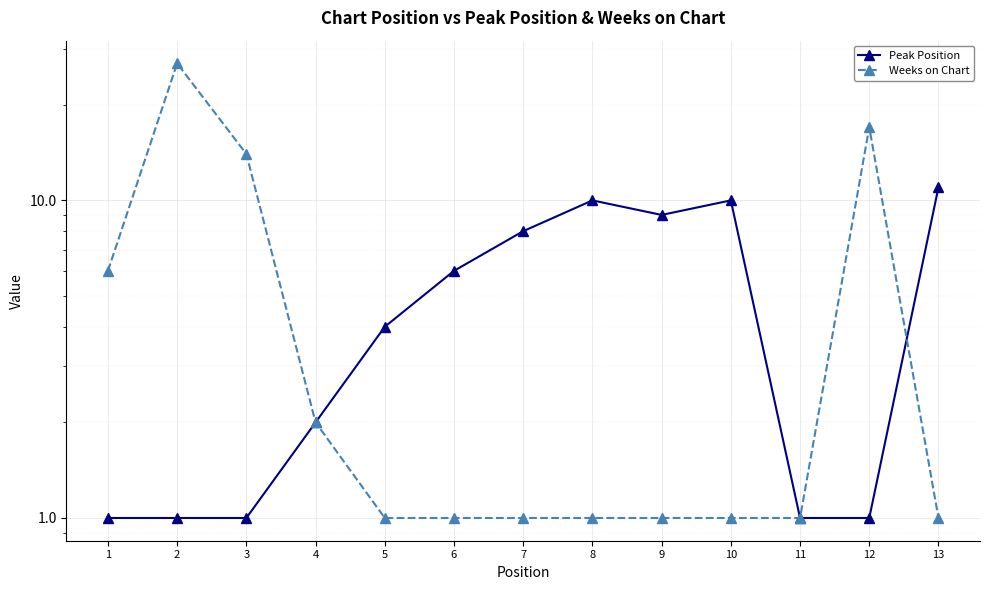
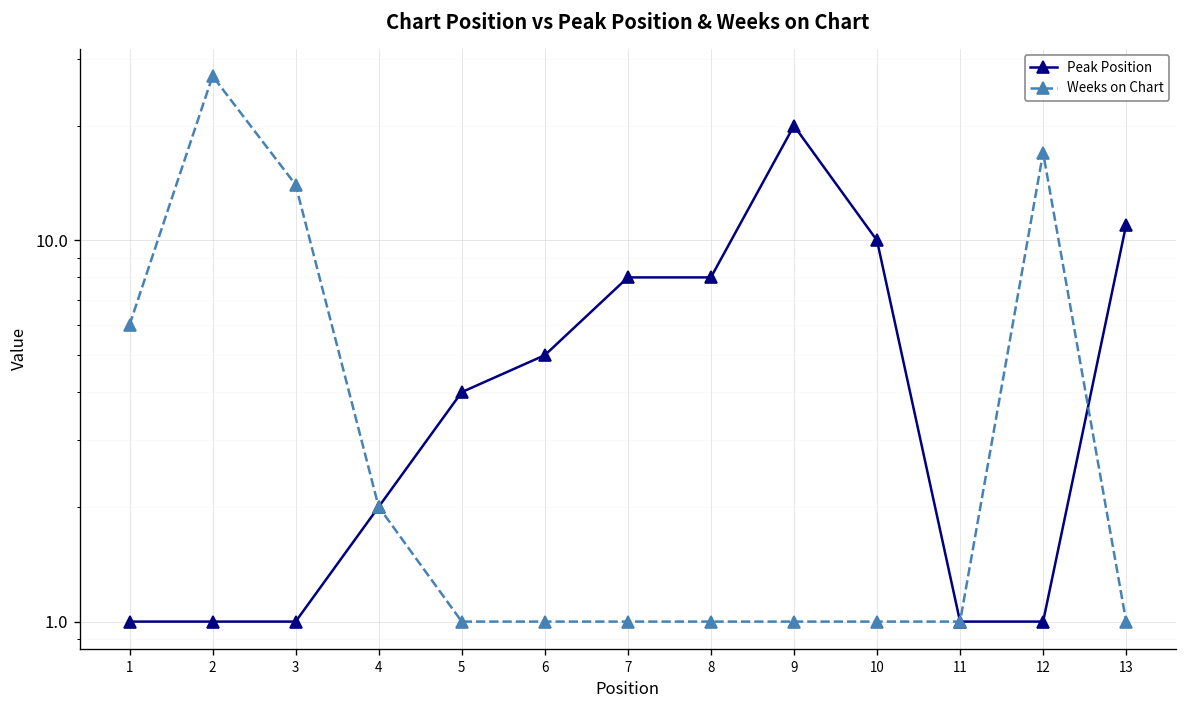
  {
    "Peak Position": {
      "1": 1,
      "2": 1,
      "3": 1,
      "5": 4,
-     "6": 6,
+     "6": 5,
      "7": 8,
-     "8": 10,
-     "9": 9,
+     "8": 8,
+     "9": 20,
      "10": 10,
      "12": 1,
      "13": 11
    },
    "Weeks on Chart": {
      "1": 6,
      "2": 27,
      "3": 14,
      "5": 1,
      "6": 1,
      "7": 1,
      "8": 1,
      "9": 1,
      "10": 1,
      "12": 17,
      "13": 1
    }
  }
